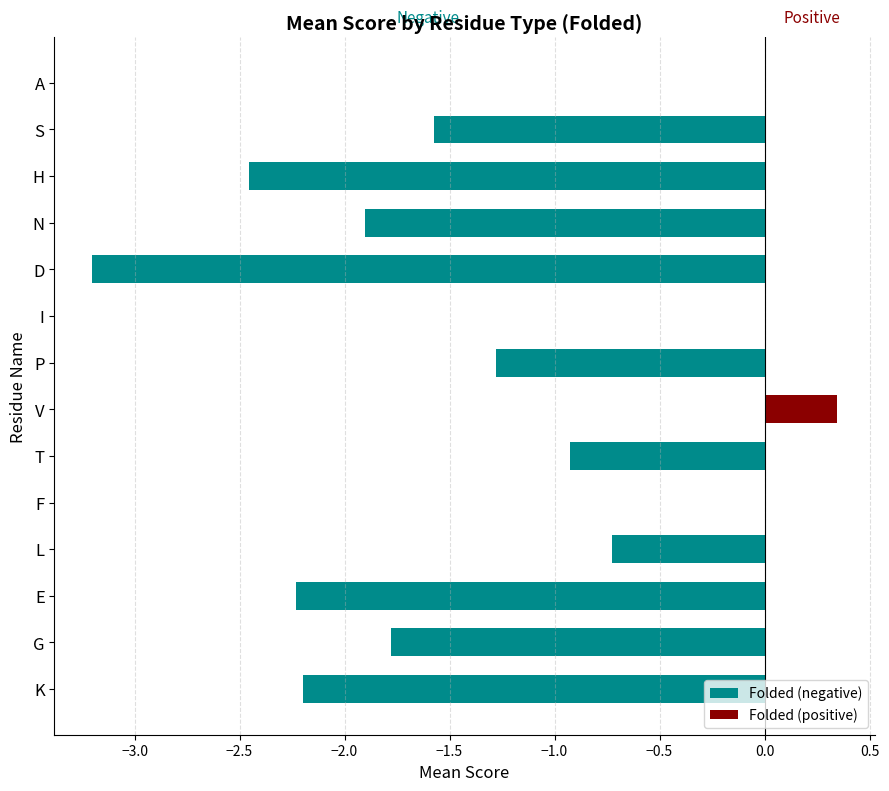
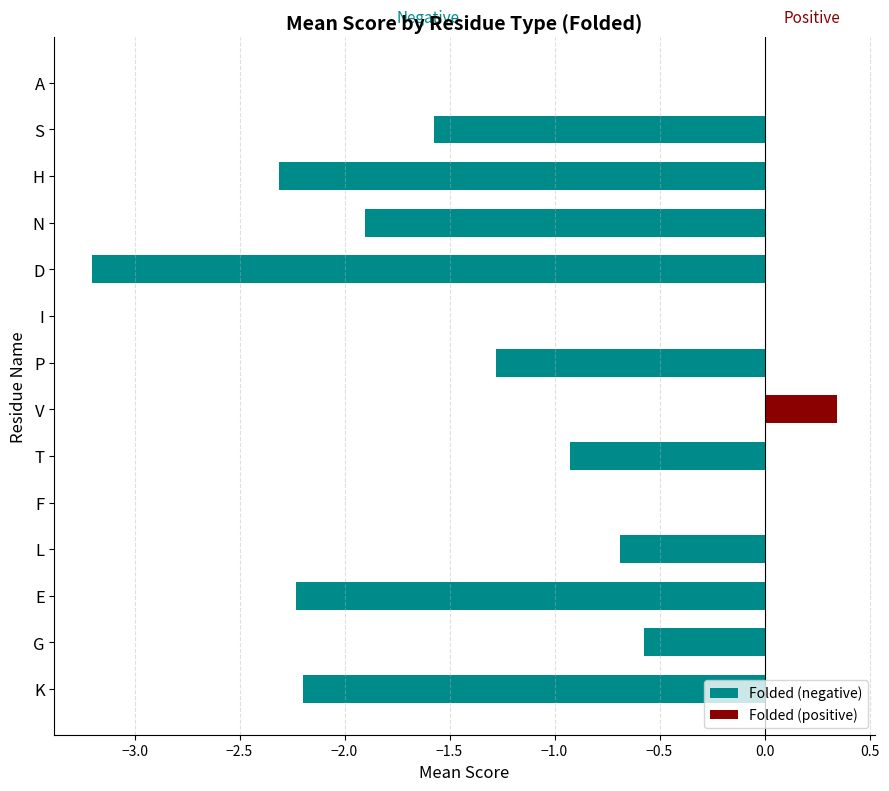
  {
    "Folded (negative)": {
      "A": 0.00,
      "S": -1.58,
-     "H": -2.46,
+     "H": -2.31,
      "N": -1.90,
      "D": -3.20,
      "I": 0.00,
      "P": -1.28,
      "V": 0.00,
      "T": -0.93,
      "F": 0.00,
-     "L": -0.73,
+     "L": -0.69,
      "E": -2.23,
-     "G": -1.78,
+     "G": -0.57,
      "K": -2.20
    },
    "Folded (positive)": {
      "A": 0.00,
      "S": 0.00,
      "H": 0.00,
      "N": 0.00,
      "D": 0.00,
      "I": 0.00,
      "P": 0.00,
      "V": 0.35,
      "T": 0.00,
      "F": 0.00,
      "L": 0.00,
      "E": 0.00,
      "G": 0.00
    }
  }
